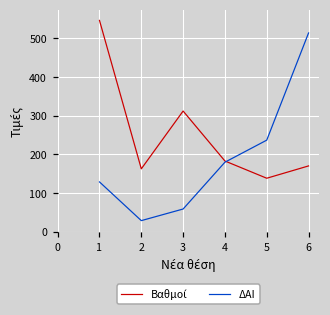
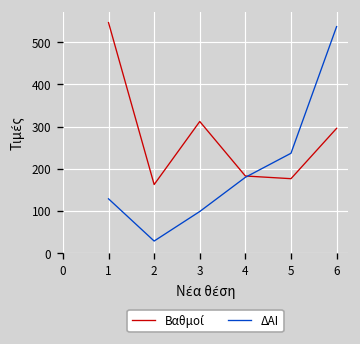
  {
    "Βαθμοί": {
      "1": 550,
      "2": 160,
      "3": 310,
-     "5": 140,
-     "6": 170
+     "5": 180,
+     "6": 300
    },
    "ΔΑΙ": {
      "1": 130,
      "2": 30,
-     "3": 60,
+     "3": 100,
      "5": 240,
-     "6": 510
+     "6": 540
    }
  }
